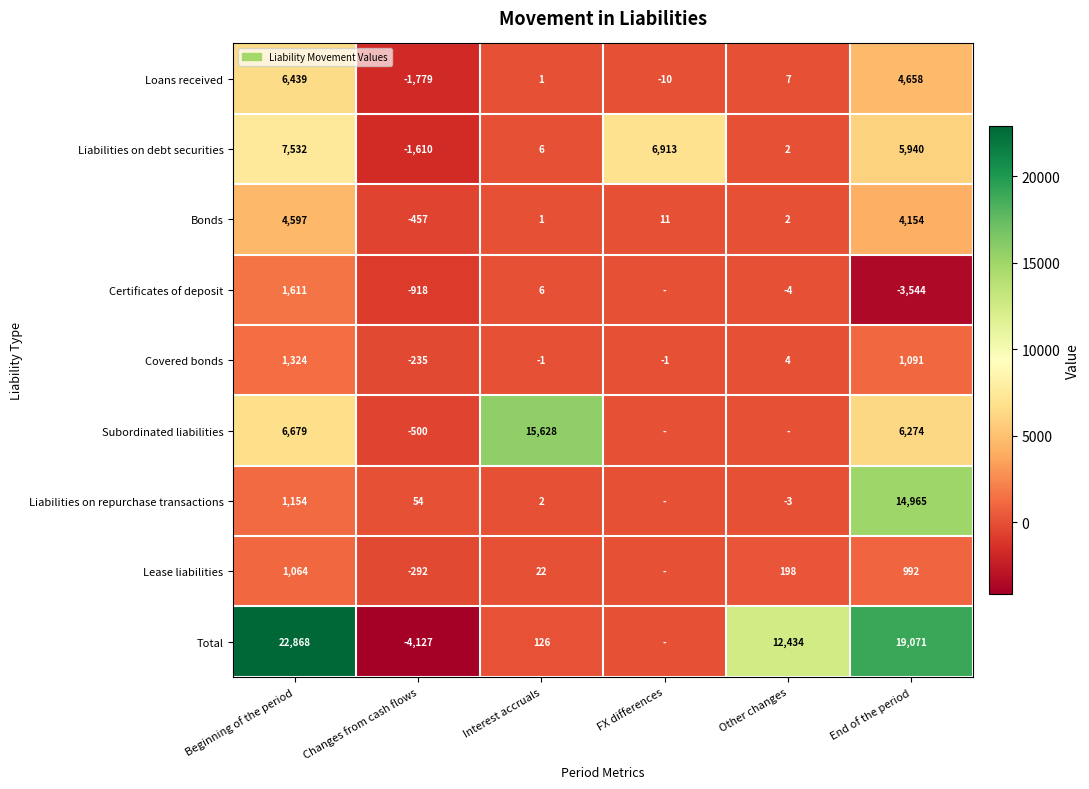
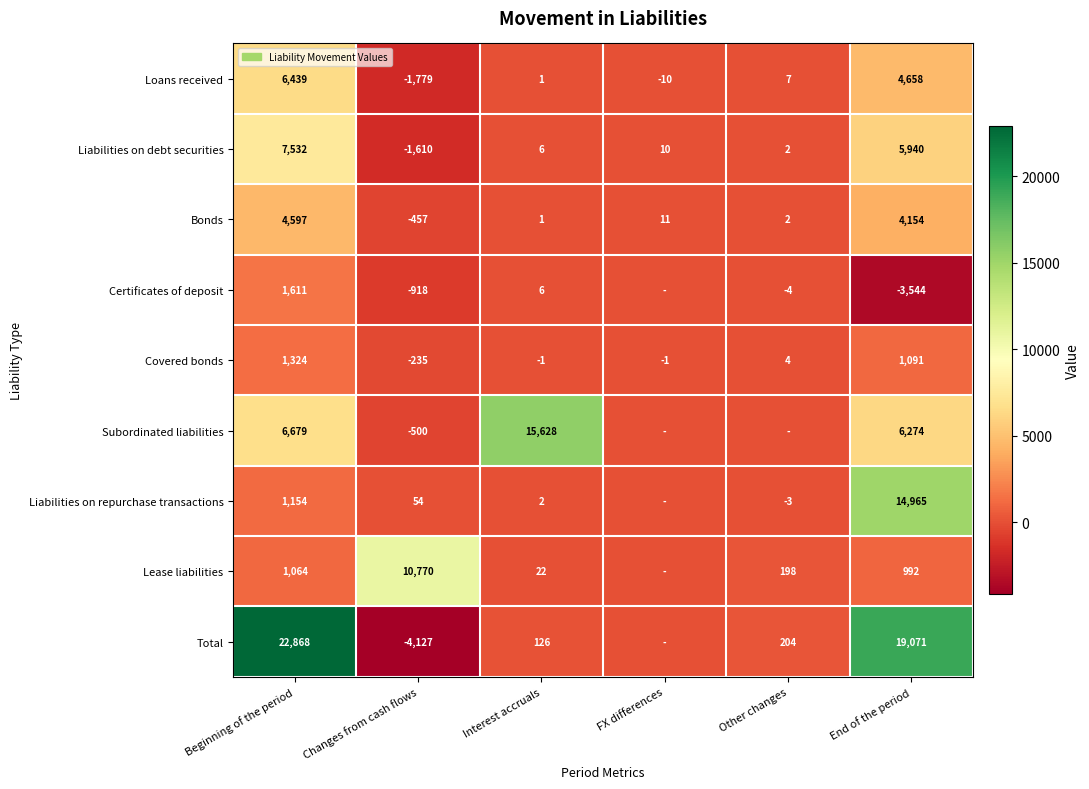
  {
    "Loans received": {
      "Beginning of the period": "6,439",
      "Changes from cash flows": "-1,779",
      "Interest accruals": "1",
      "FX differences": "-10",
      "Other changes": "7",
      "End of the period": "4,658"
    },
    "Liabilities on debt securities": {
      "Beginning of the period": "7,532",
      "Changes from cash flows": "-1,610",
      "Interest accruals": "6",
-     "FX differences": "6,913",
+     "FX differences": "10",
      "Other changes": "2",
      "End of the period": "5,940"
    },
    "Bonds": {
      "Beginning of the period": "4,597",
      "Changes from cash flows": "-457",
      "Interest accruals": "1",
      "FX differences": "11",
      "Other changes": "2",
      "End of the period": "4,154"
    },
    "Certificates of deposit": {
      "Beginning of the period": "1,611",
      "Changes from cash flows": "-918",
      "Interest accruals": "6",
      "Other changes": "-4",
      "End of the period": "-3,544"
    },
    "Covered bonds": {
      "Beginning of the period": "1,324",
      "Changes from cash flows": "-235",
      "Interest accruals": "-1",
      "FX differences": "-1",
      "Other changes": "4",
      "End of the period": "1,091"
    },
    "Subordinated liabilities": {
      "Beginning of the period": "6,679",
      "Changes from cash flows": "-500",
      "Interest accruals": "15,628",
      "End of the period": "6,274"
    },
    "Liabilities on repurchase transactions": {
      "Beginning of the period": "1,154",
      "Changes from cash flows": "54",
      "Interest accruals": "2",
      "Other changes": "-3",
      "End of the period": "14,965"
    },
    "Lease liabilities": {
      "Beginning of the period": "1,064",
-     "Changes from cash flows": "-292",
+     "Changes from cash flows": "10,770",
      "Interest accruals": "22",
      "Other changes": "198",
      "End of the period": "992"
    },
    "Total": {
      "Beginning of the period": "22,868",
      "Changes from cash flows": "-4,127",
      "Interest accruals": "126",
-     "Other changes": "12,434",
+     "Other changes": "204",
      "End of the period": "19,071"
    }
  }
